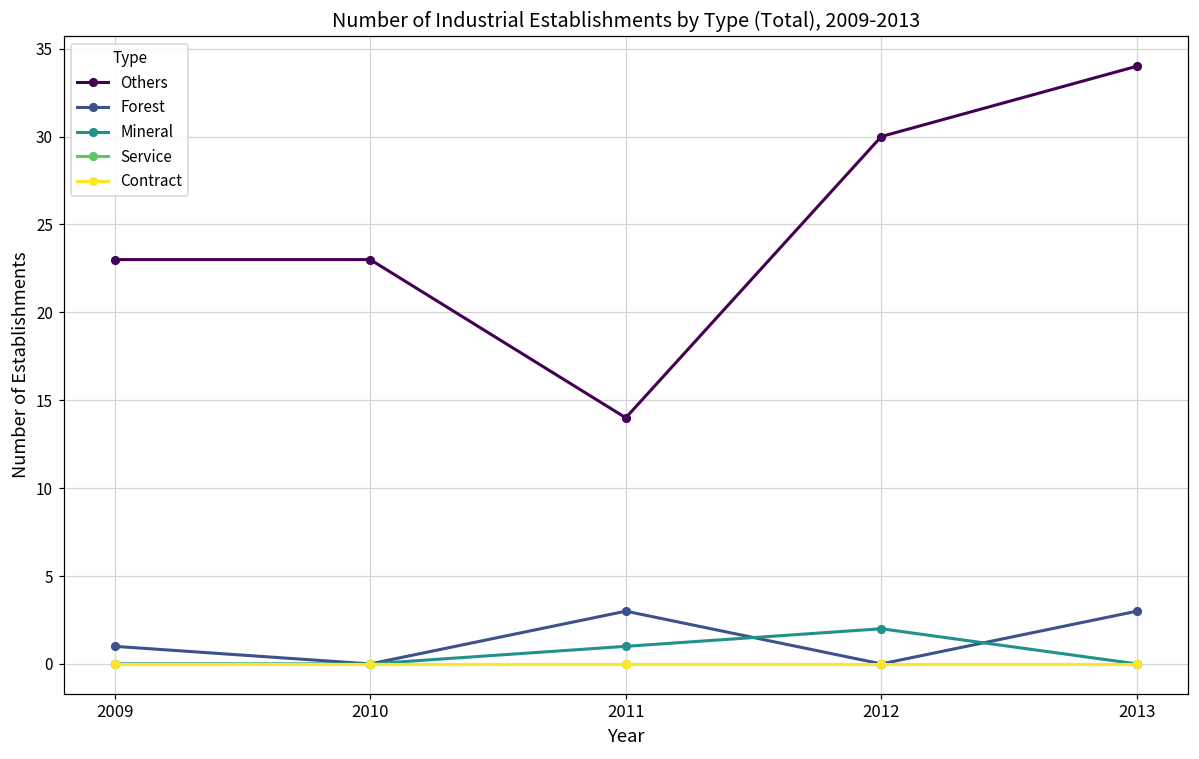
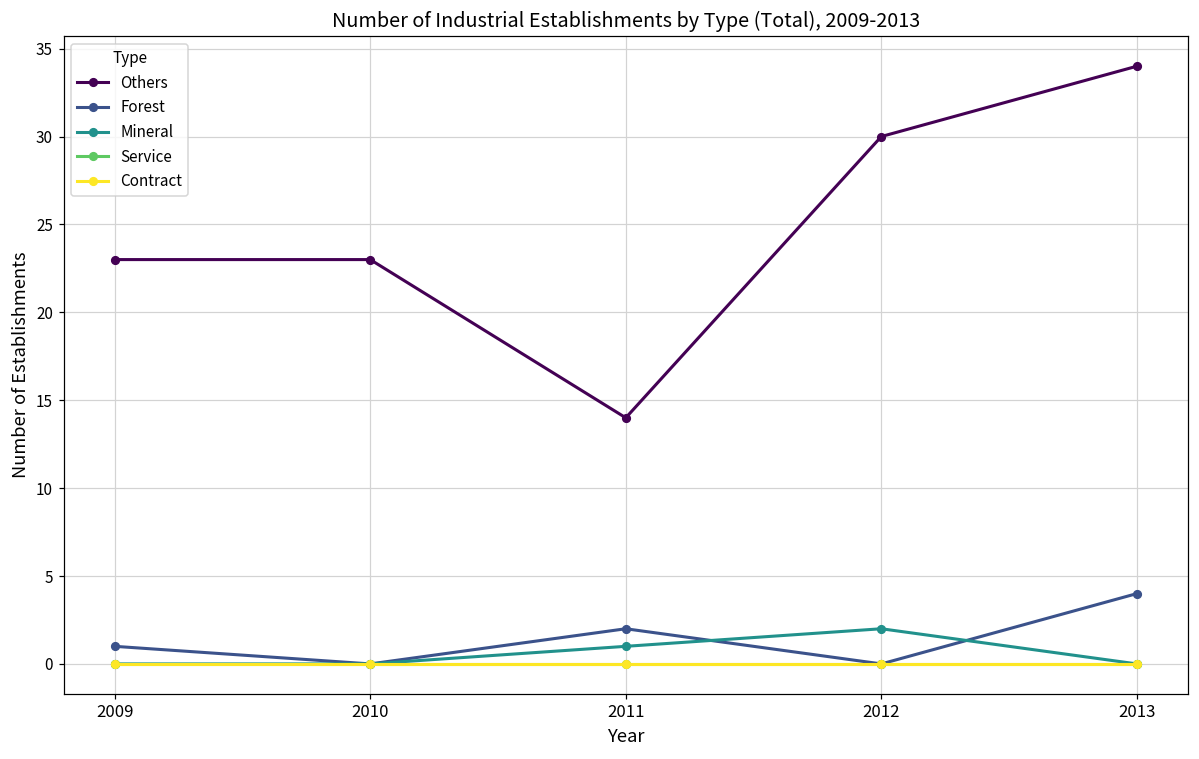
  {
    "Others": {
      "2009": 23,
      "2010": 23,
      "2011": 14,
      "2012": 30,
      "2013": 34
    },
    "Forest": {
      "2009": 1,
-     "2011": 3,
-     "2013": 3
+     "2011": 2,
+     "2013": 4
    },
    "Mineral": {
      "2011": 1,
      "2012": 2
    },
    "Contract": {
      "2011": 0
    }
  }
